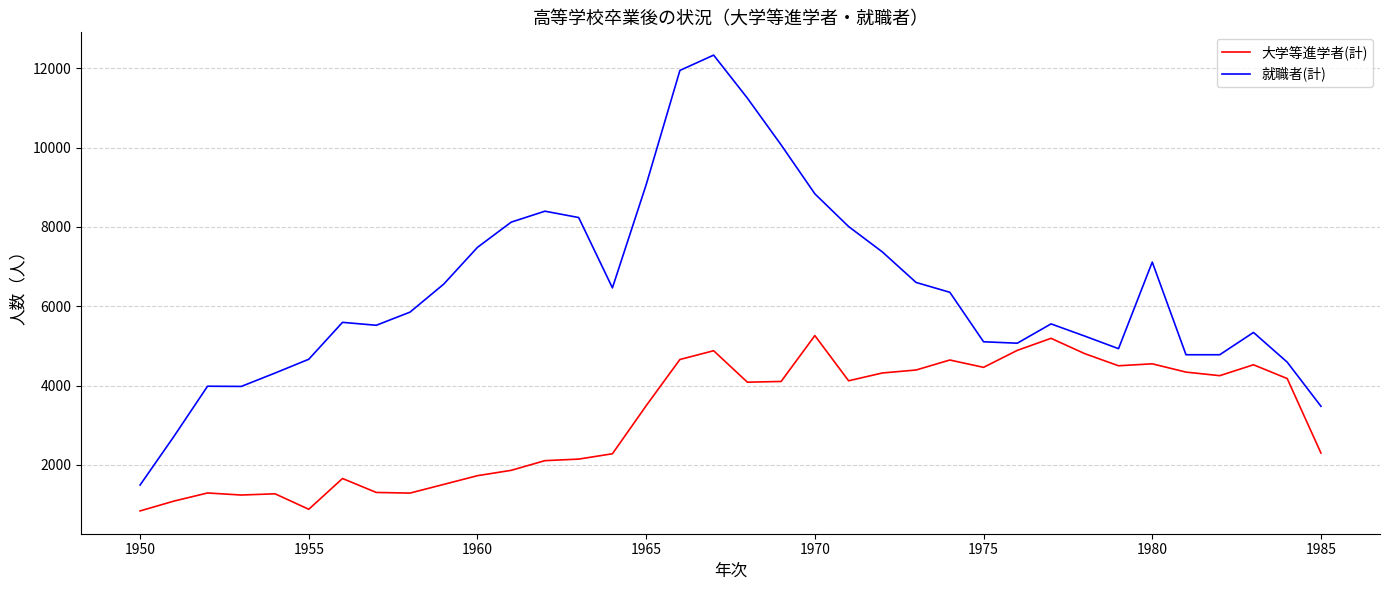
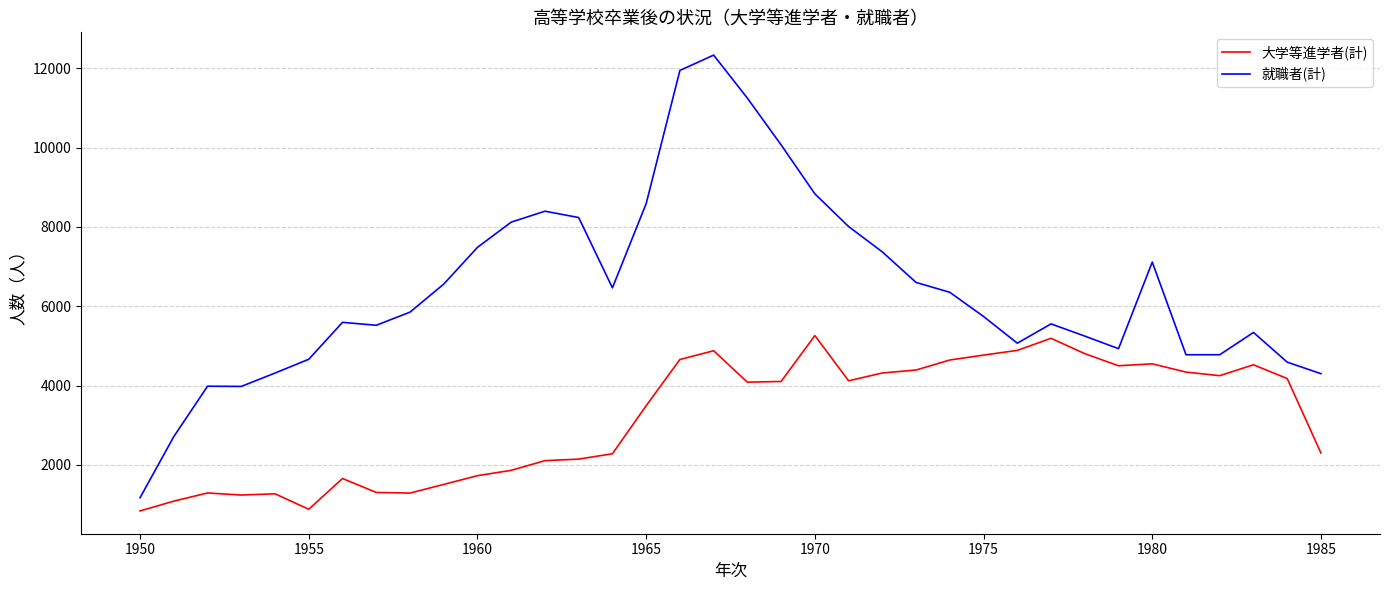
  {
    "大学等進学者(計)": {
      "1950": 800,
      "1955": 900,
      "1960": 1700,
      "1965": 3500,
      "1970": 5300,
-     "1975": 4500,
+     "1975": 4800,
      "1980": 4500,
      "1985": 2300
    },
    "就職者(計)": {
-     "1950": 1500,
+     "1950": 1200,
      "1955": 4700,
      "1960": 7500,
-     "1965": 9100,
+     "1965": 8600,
      "1970": 8800,
-     "1975": 5100,
+     "1975": 5700,
      "1980": 7100,
-     "1985": 3500
+     "1985": 4300
    }
  }
